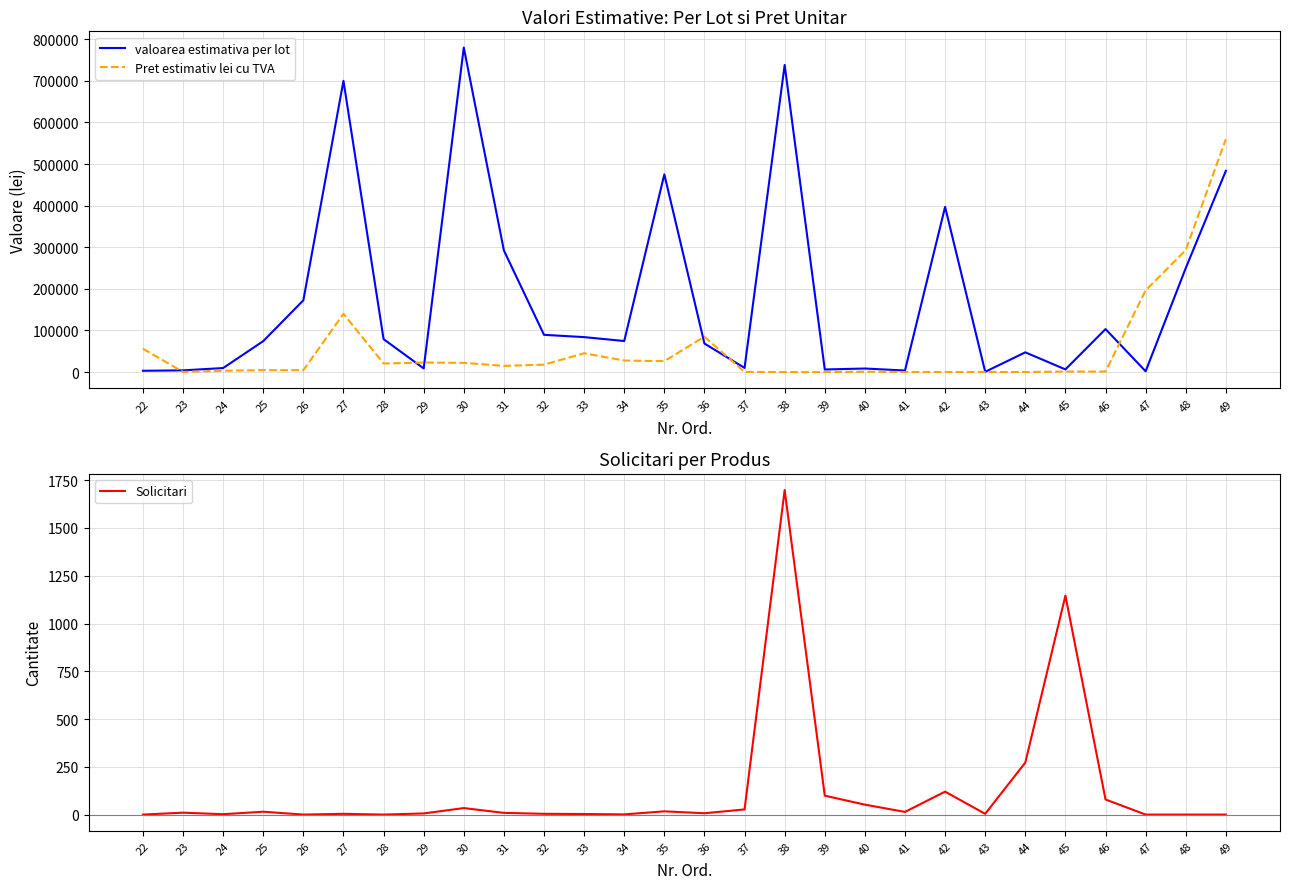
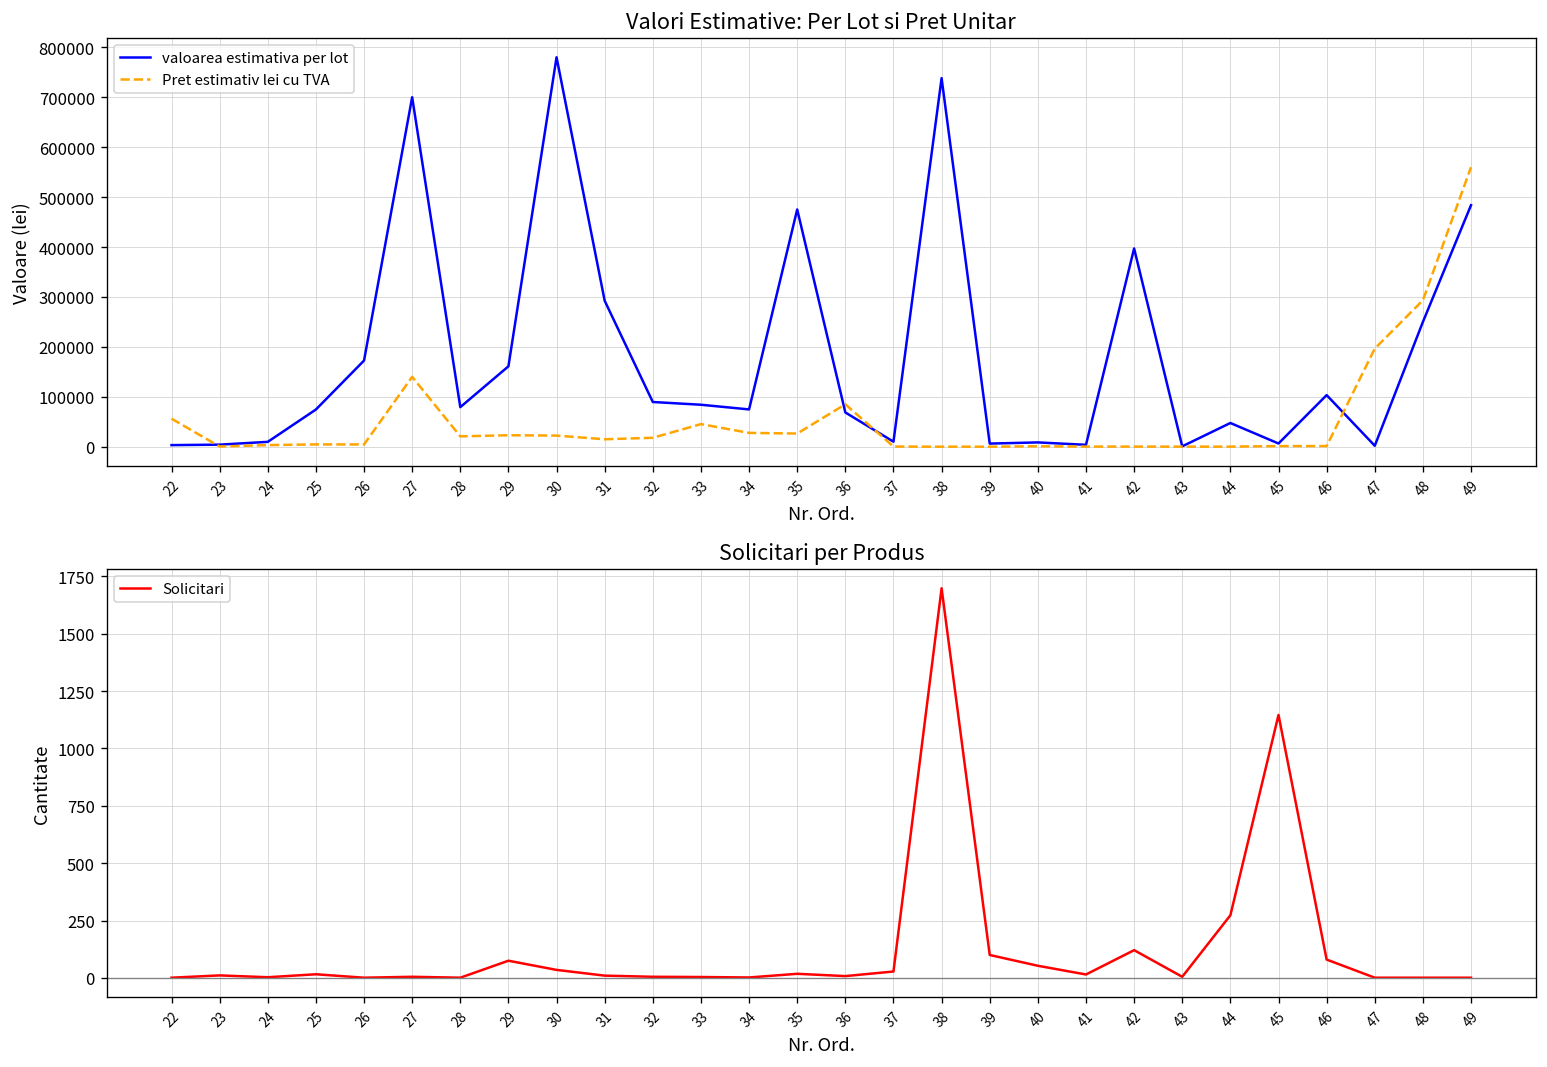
  {
    "Valori Estimative: Per Lot si Pret Unitar": {
      "valoarea estimativa per lot": {
        "22": 0,
        "24": 10000,
        "25": 70000,
        "26": 170000,
        "27": 700000,
        "28": 80000,
-       "29": 10000,
+       "29": 160000,
        "30": 780000,
        "31": 290000,
        "32": 90000,
        "33": 80000,
        "34": 70000,
        "35": 480000,
        "36": 70000,
        "37": 10000,
        "38": 740000,
        "39": 10000,
        "40": 10000,
        "42": 400000,
        "44": 50000,
        "46": 100000,
        "47": 0,
        "48": 250000,
        "49": 480000
      },
      "Pret estimativ lei cu TVA": {
        "22": 60000,
        "24": 0,
        "25": 0,
        "26": 0,
        "27": 140000,
        "28": 20000,
        "29": 20000,
        "30": 20000,
        "31": 10000,
        "32": 20000,
        "33": 50000,
        "34": 30000,
        "35": 30000,
        "36": 90000,
        "37": 0,
        "38": 0,
        "39": 0,
        "40": 0,
        "42": 0,
        "44": 0,
        "46": 0,
        "47": 200000,
        "48": 290000,
        "49": 560000
      }
    },
    "Solicitari per Produs": {
      "22": 0,
      "23": 10,
      "24": 0,
      "25": 20,
      "26": 0,
      "27": 10,
      "28": 0,
-     "29": 10,
+     "29": 80,
      "30": 40,
      "31": 10,
      "32": 10,
      "33": 0,
      "34": 0,
      "35": 20,
      "36": 10,
      "37": 30,
      "38": 1700,
      "39": 100,
      "40": 50,
      "41": 20,
      "42": 120,
      "43": 10,
      "44": 270,
      "45": 1150,
      "46": 80,
      "47": 0,
      "48": 0,
      "49": 0
    }
  }
